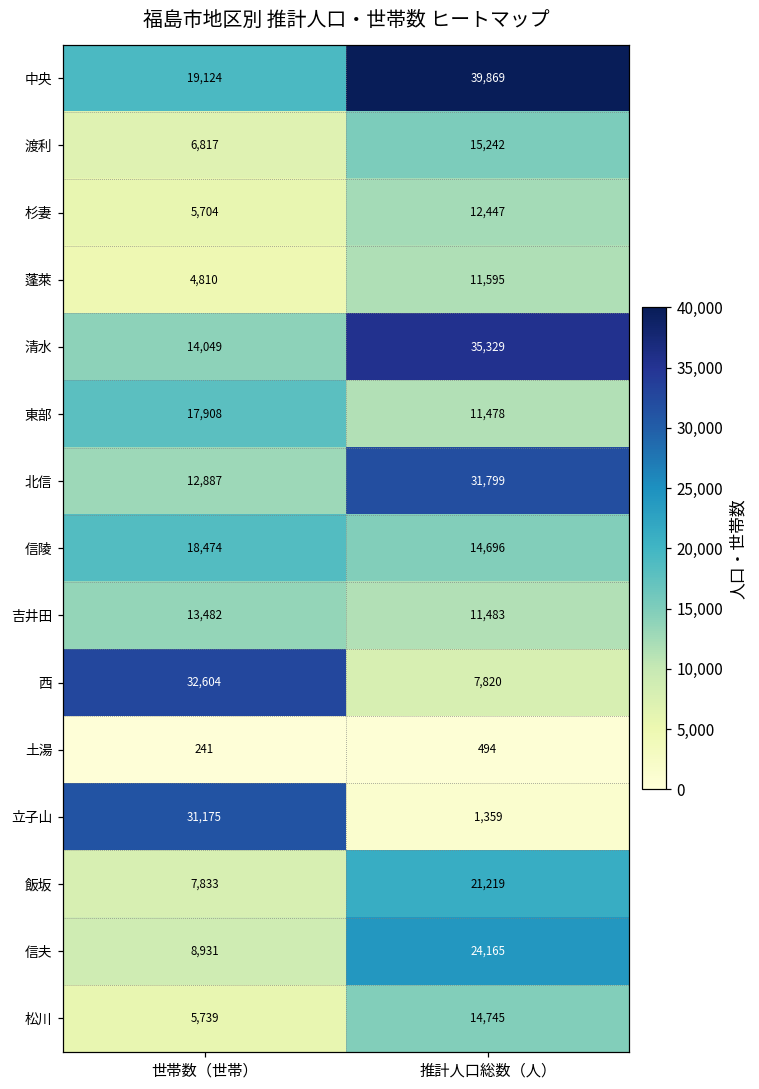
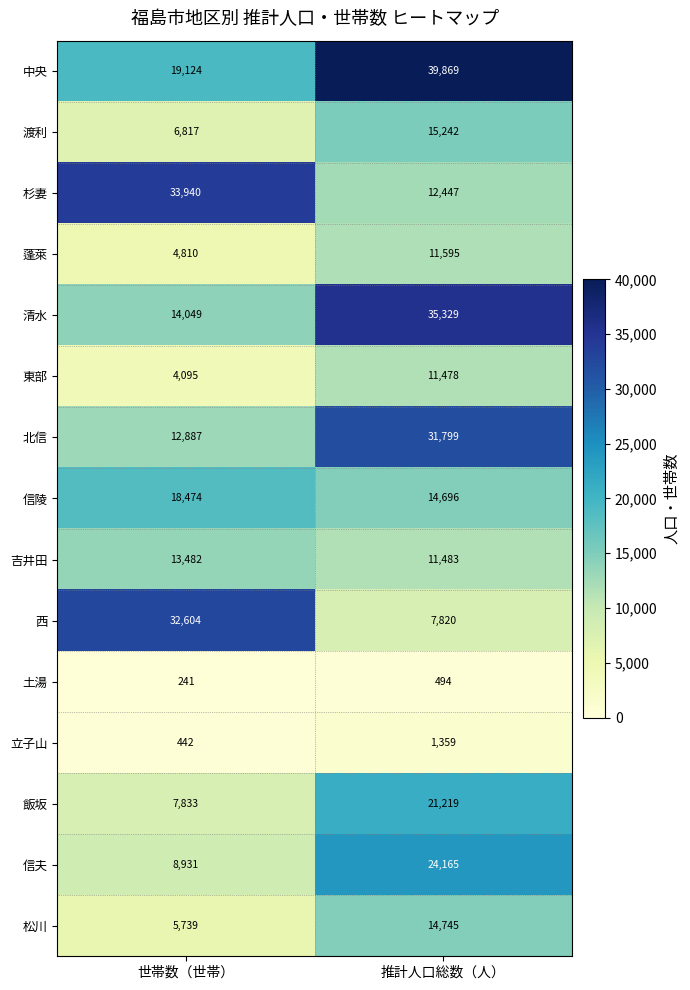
  {
    "中央": {
      "世帯数（世帯）": "19,124",
      "推計人口総数（人）": "39,869"
    },
    "渡利": {
      "世帯数（世帯）": "6,817",
      "推計人口総数（人）": "15,242"
    },
    "杉妻": {
-     "世帯数（世帯）": "5,704",
+     "世帯数（世帯）": "33,940",
      "推計人口総数（人）": "12,447"
    },
    "蓬萊": {
      "世帯数（世帯）": "4,810",
      "推計人口総数（人）": "11,595"
    },
    "清水": {
      "世帯数（世帯）": "14,049",
      "推計人口総数（人）": "35,329"
    },
    "東部": {
-     "世帯数（世帯）": "17,908",
+     "世帯数（世帯）": "4,095",
      "推計人口総数（人）": "11,478"
    },
    "北信": {
      "世帯数（世帯）": "12,887",
      "推計人口総数（人）": "31,799"
    },
    "信陵": {
      "世帯数（世帯）": "18,474",
      "推計人口総数（人）": "14,696"
    },
    "吉井田": {
      "世帯数（世帯）": "13,482",
      "推計人口総数（人）": "11,483"
    },
    "西": {
      "世帯数（世帯）": "32,604",
      "推計人口総数（人）": "7,820"
    },
    "土湯": {
      "世帯数（世帯）": "241",
      "推計人口総数（人）": "494"
    },
    "立子山": {
-     "世帯数（世帯）": "31,175",
+     "世帯数（世帯）": "442",
      "推計人口総数（人）": "1,359"
    },
    "飯坂": {
      "世帯数（世帯）": "7,833",
      "推計人口総数（人）": "21,219"
    },
    "信夫": {
      "世帯数（世帯）": "8,931",
      "推計人口総数（人）": "24,165"
    },
    "松川": {
      "世帯数（世帯）": "5,739",
      "推計人口総数（人）": "14,745"
    }
  }
